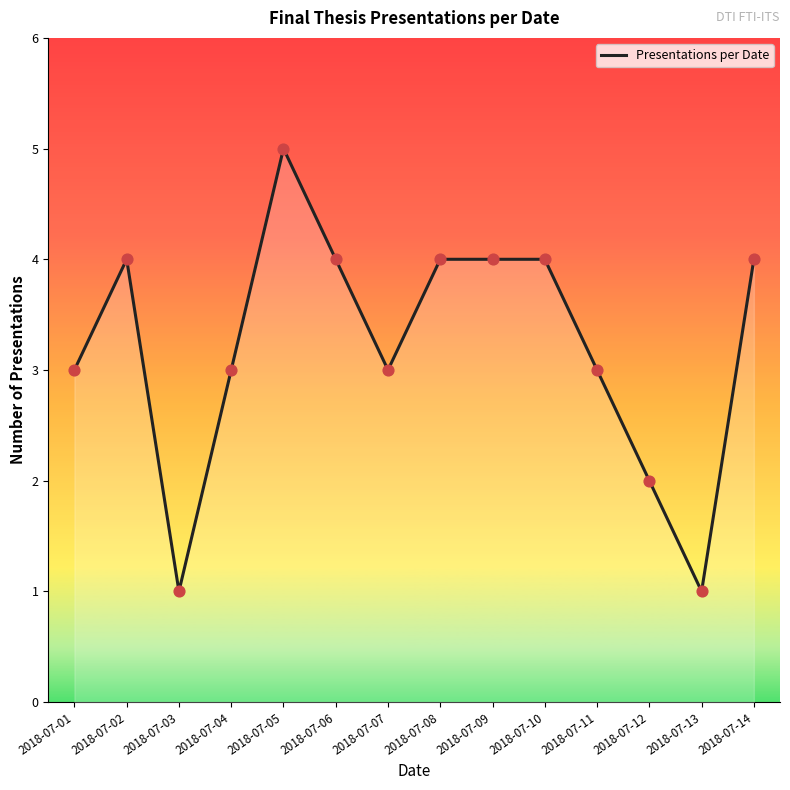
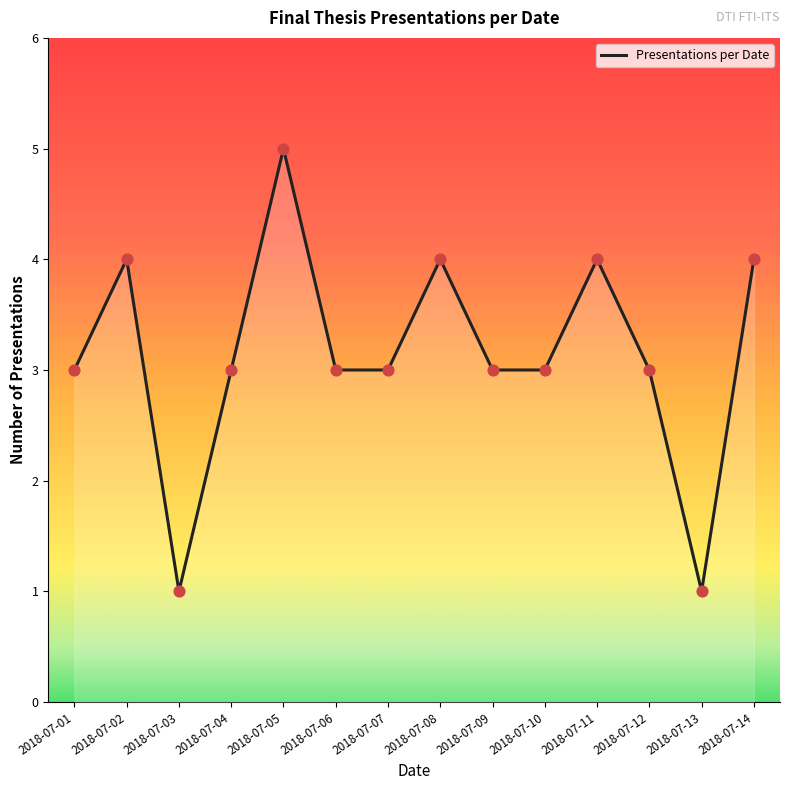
  {
    "2018-07-01": 3,
    "2018-07-02": 4,
    "2018-07-03": 1,
    "2018-07-04": 3,
    "2018-07-05": 5,
-   "2018-07-06": 4,
+   "2018-07-06": 3,
    "2018-07-07": 3,
    "2018-07-08": 4,
-   "2018-07-09": 4,
-   "2018-07-10": 4,
-   "2018-07-11": 3,
-   "2018-07-12": 2,
+   "2018-07-09": 3,
+   "2018-07-10": 3,
+   "2018-07-11": 4,
+   "2018-07-12": 3,
    "2018-07-13": 1,
    "2018-07-14": 4
  }
